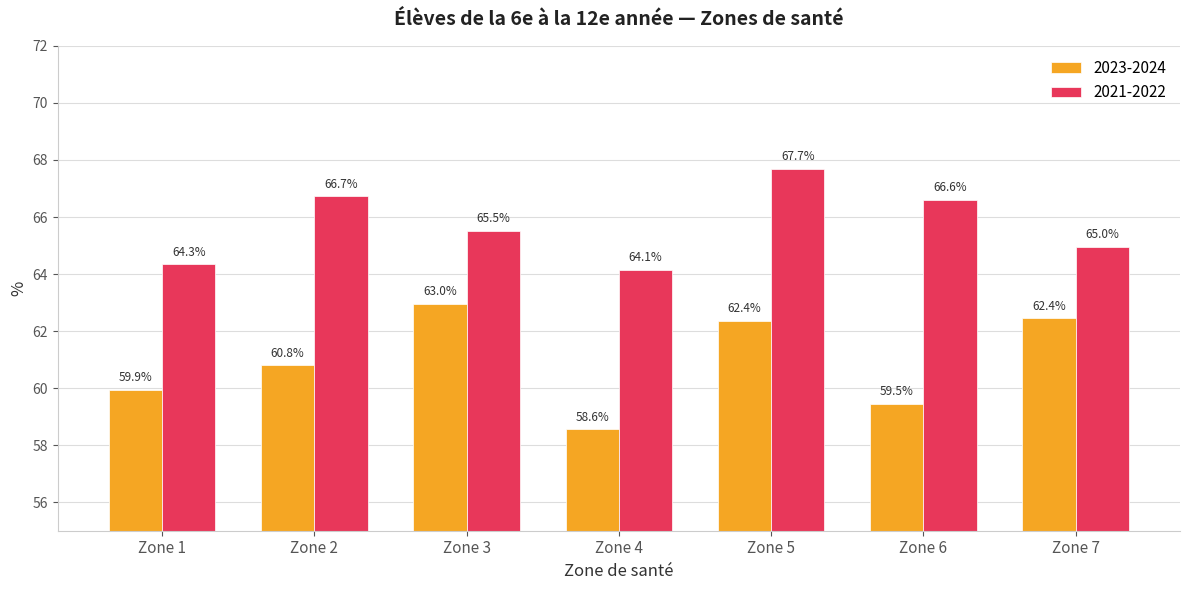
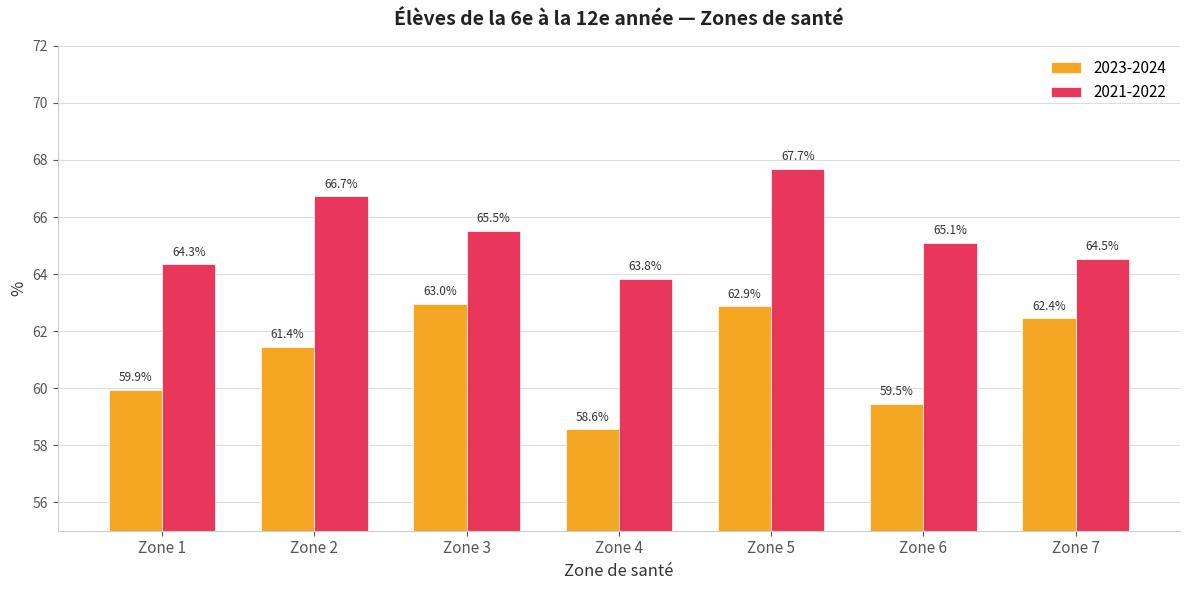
  {
    "2023-2024": {
      "Zone 1": "59.9%",
-     "Zone 2": "60.8%",
+     "Zone 2": "61.4%",
      "Zone 3": "63.0%",
      "Zone 4": "58.6%",
-     "Zone 5": "62.4%",
+     "Zone 5": "62.9%",
      "Zone 6": "59.5%",
      "Zone 7": "62.4%"
    },
    "2021-2022": {
      "Zone 1": "64.3%",
      "Zone 2": "66.7%",
      "Zone 3": "65.5%",
-     "Zone 4": "64.1%",
+     "Zone 4": "63.8%",
      "Zone 5": "67.7%",
-     "Zone 6": "66.6%",
-     "Zone 7": "65.0%"
+     "Zone 6": "65.1%",
+     "Zone 7": "64.5%"
    }
  }
